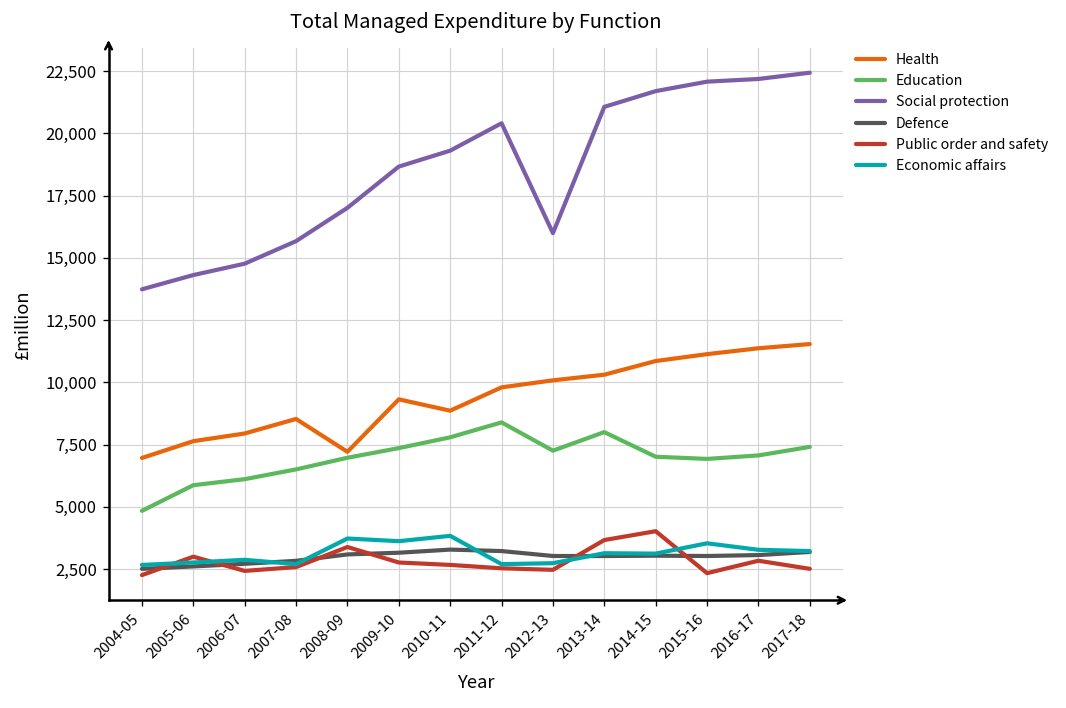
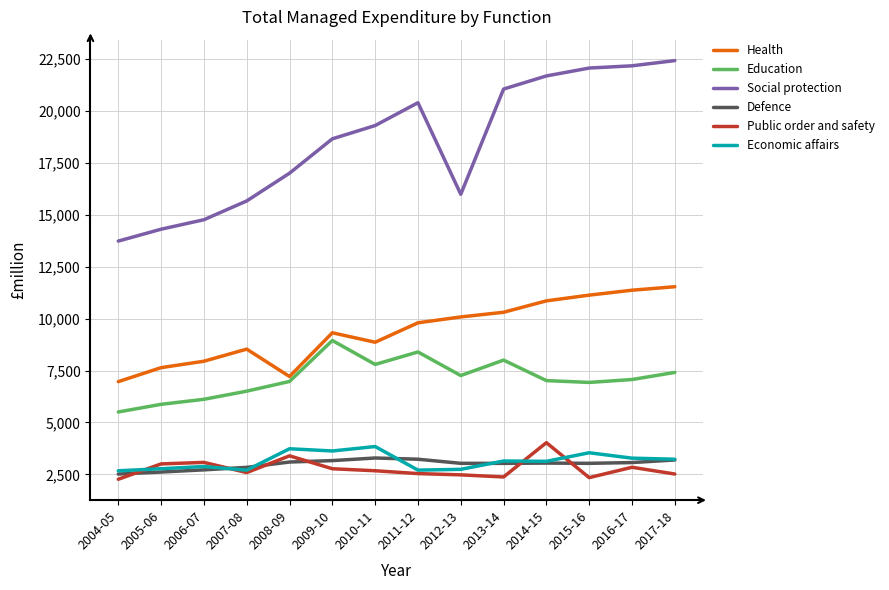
  {
    "Health": {
      "2004-05": "7,000",
      "2005-06": "7,600",
      "2006-07": "7,900",
      "2007-08": "8,500",
      "2008-09": "7,200",
      "2009-10": "9,300",
      "2010-11": "8,900",
      "2011-12": "9,800",
      "2012-13": "10,100",
      "2013-14": "10,300",
      "2014-15": "10,900",
      "2015-16": "11,100",
      "2016-17": "11,400",
      "2017-18": "11,500"
    },
    "Education": {
-     "2004-05": "4,800",
+     "2004-05": "5,500",
      "2005-06": "5,900",
      "2006-07": "6,100",
      "2007-08": "6,500",
      "2008-09": "7,000",
-     "2009-10": "7,400",
+     "2009-10": "8,900",
      "2010-11": "7,800",
      "2011-12": "8,400",
      "2012-13": "7,300",
      "2013-14": "8,000",
      "2014-15": "7,000",
      "2015-16": "6,900",
      "2016-17": "7,100",
      "2017-18": "7,400"
    },
    "Social protection": {
      "2004-05": "13,700",
      "2005-06": "14,300",
      "2006-07": "14,800",
      "2007-08": "15,700",
      "2008-09": "17,000",
      "2009-10": "18,700",
      "2010-11": "19,300",
      "2011-12": "20,400",
      "2012-13": "16,000",
      "2013-14": "21,100",
      "2014-15": "21,700",
      "2015-16": "22,100",
      "2016-17": "22,200",
      "2017-18": "22,400"
    },
    "Defence": {
      "2004-05": "2,500",
      "2005-06": "2,600",
      "2006-07": "2,700",
      "2007-08": "2,800",
      "2008-09": "3,100",
      "2009-10": "3,200",
      "2010-11": "3,300",
      "2011-12": "3,200",
      "2012-13": "3,000",
      "2015-16": "3,000",
      "2016-17": "3,100"
    },
    "Public order and safety": {
      "2004-05": "2,300",
      "2005-06": "3,000",
-     "2006-07": "2,400",
+     "2006-07": "3,100",
      "2008-09": "3,400",
      "2009-10": "2,800",
      "2010-11": "2,700",
      "2011-12": "2,500",
      "2012-13": "2,500",
-     "2013-14": "3,700",
+     "2013-14": "2,400",
      "2014-15": "4,000",
      "2015-16": "2,300",
      "2016-17": "2,800",
      "2017-18": "2,500"
    },
    "Economic affairs": {
      "2004-05": "2,700",
      "2005-06": "2,800",
      "2006-07": "2,900",
      "2008-09": "3,700",
      "2009-10": "3,600",
      "2010-11": "3,800",
      "2011-12": "2,700",
      "2012-13": "2,700",
      "2015-16": "3,500",
      "2016-17": "3,300"
    }
  }
